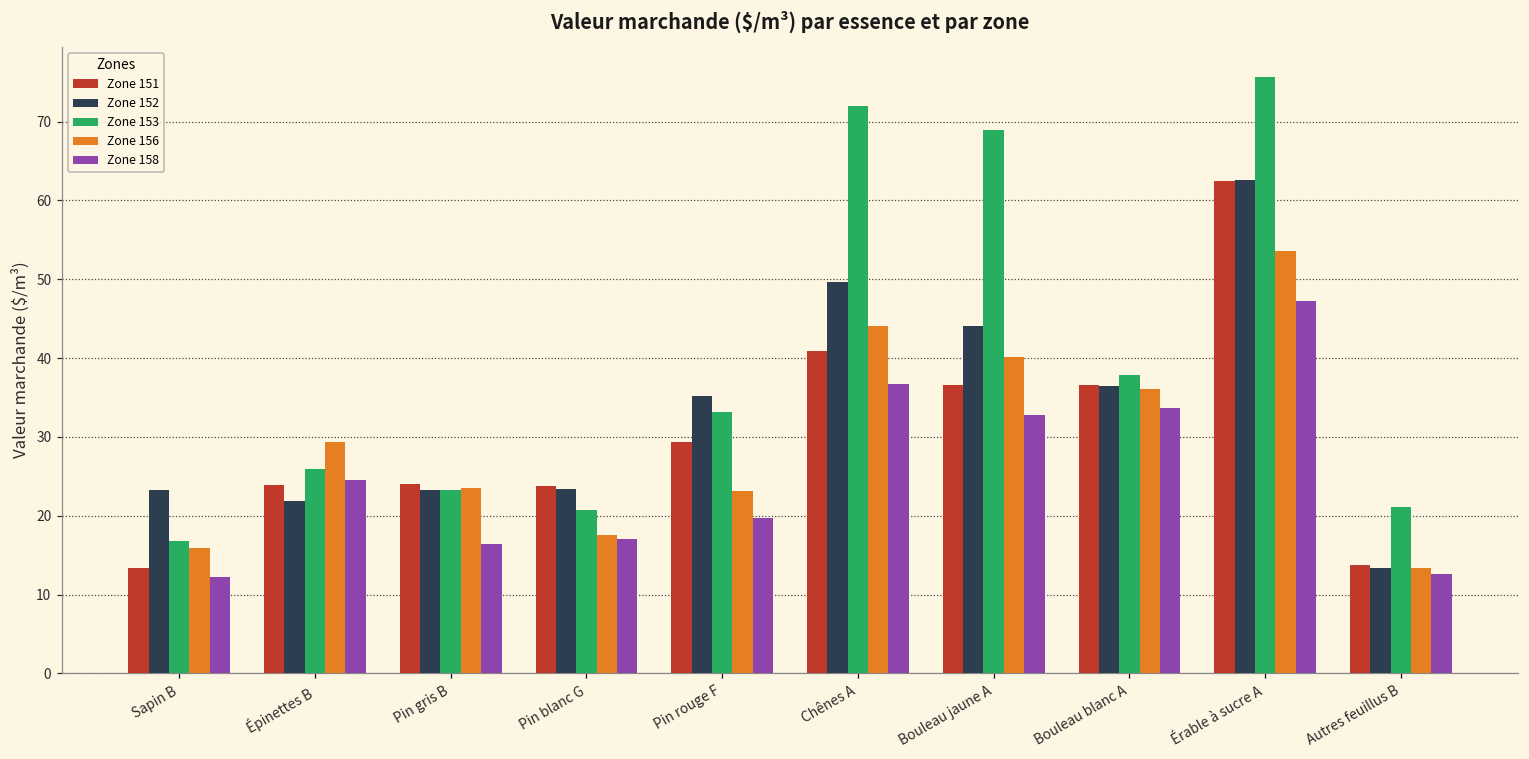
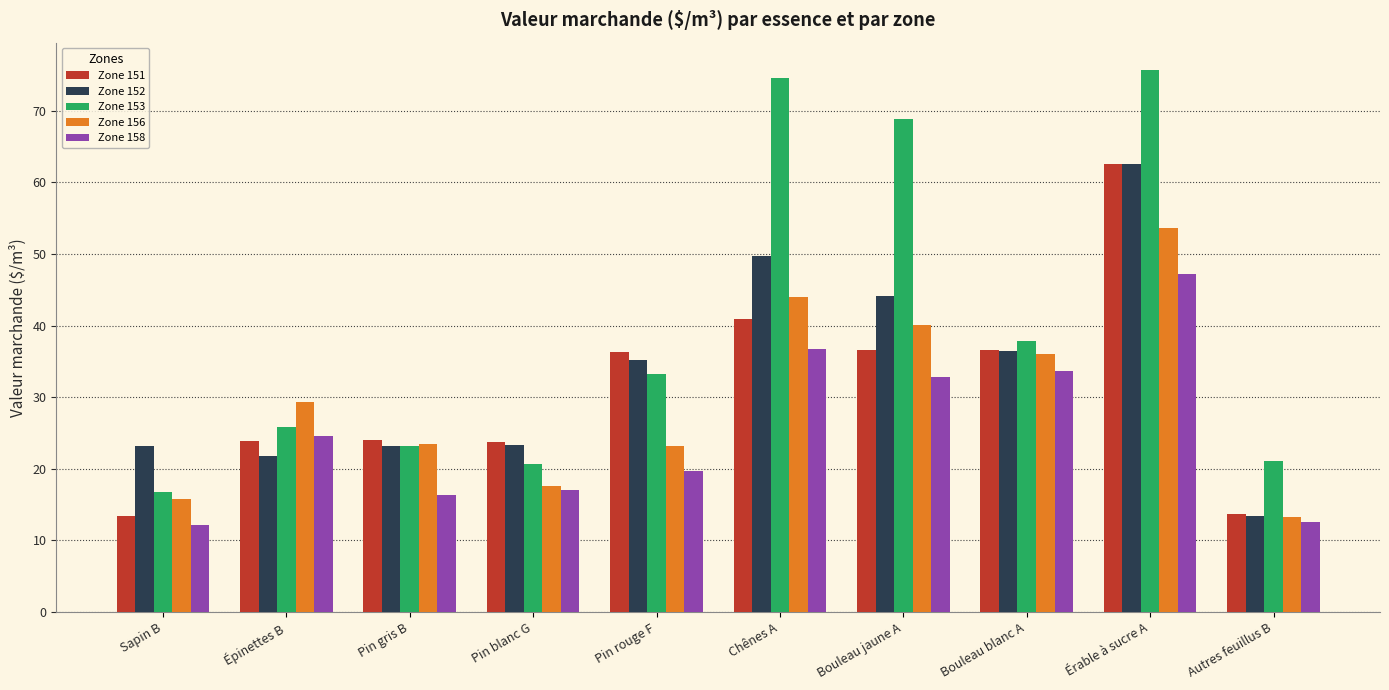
  {
    "Zone 151": {
      "Sapin B": 13,
      "Épinettes B": 24,
      "Pin gris B": 24,
      "Pin blanc G": 24,
-     "Pin rouge F": 29,
+     "Pin rouge F": 36,
      "Chênes A": 41,
      "Bouleau jaune A": 37,
      "Bouleau blanc A": 37,
      "Érable à sucre A": 62,
      "Autres feuillus B": 14
    },
    "Zone 152": {
      "Sapin B": 23,
      "Épinettes B": 22,
      "Pin gris B": 23,
      "Pin blanc G": 23,
      "Pin rouge F": 35,
      "Chênes A": 50,
      "Bouleau jaune A": 44,
      "Bouleau blanc A": 36,
      "Érable à sucre A": 63,
      "Autres feuillus B": 13
    },
    "Zone 153": {
      "Sapin B": 17,
      "Épinettes B": 26,
      "Pin gris B": 23,
      "Pin blanc G": 21,
      "Pin rouge F": 33,
-     "Chênes A": 72,
+     "Chênes A": 75,
      "Bouleau jaune A": 69,
      "Bouleau blanc A": 38,
      "Érable à sucre A": 76,
      "Autres feuillus B": 21
    },
    "Zone 156": {
      "Sapin B": 16,
      "Épinettes B": 29,
      "Pin gris B": 24,
      "Pin blanc G": 18,
      "Pin rouge F": 23,
      "Chênes A": 44,
      "Bouleau jaune A": 40,
      "Bouleau blanc A": 36,
      "Érable à sucre A": 54,
      "Autres feuillus B": 13
    },
    "Zone 158": {
      "Sapin B": 12,
      "Épinettes B": 25,
      "Pin gris B": 16,
      "Pin blanc G": 17,
      "Pin rouge F": 20,
      "Chênes A": 37,
      "Bouleau jaune A": 33,
      "Bouleau blanc A": 34,
      "Érable à sucre A": 47,
      "Autres feuillus B": 13
    }
  }
